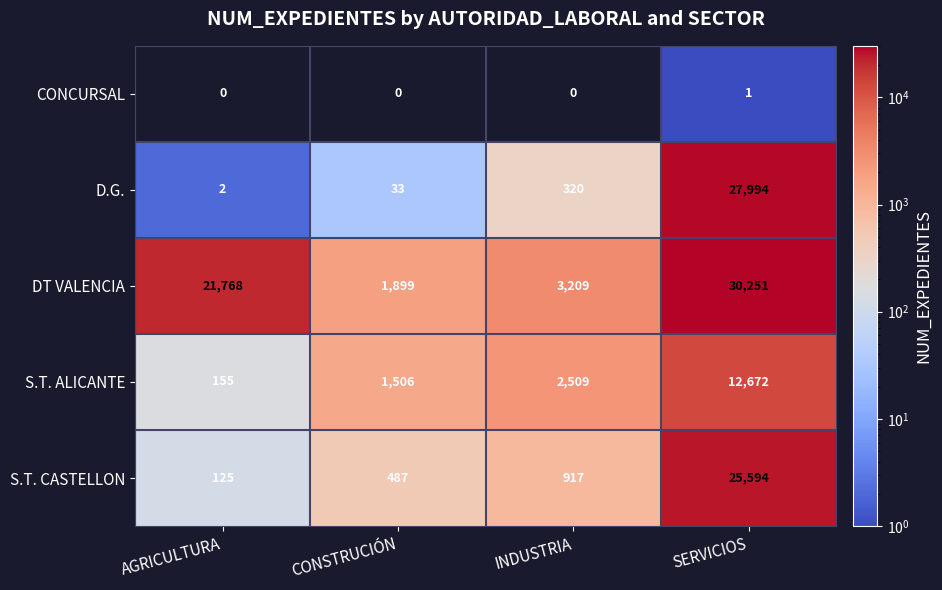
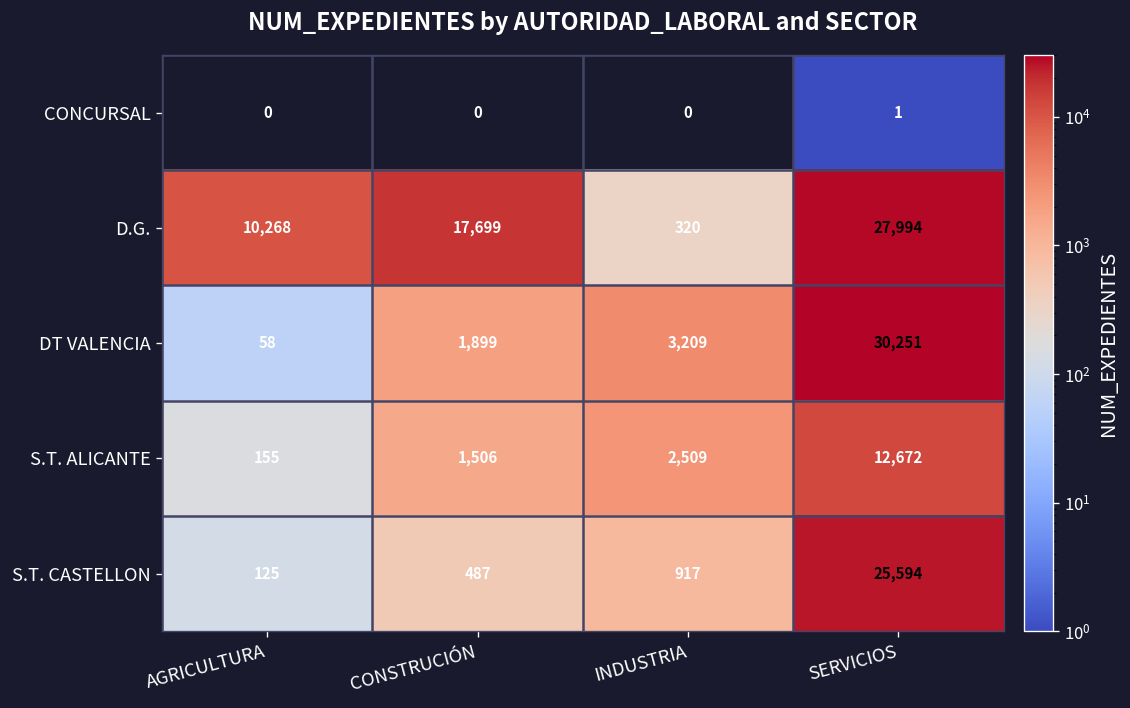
  {
    "CONCURSAL": {
      "AGRICULTURA": "0",
      "CONSTRUCIÓN": "0",
      "INDUSTRIA": "0",
      "SERVICIOS": "1"
    },
    "D.G.": {
-     "AGRICULTURA": "2",
-     "CONSTRUCIÓN": "33",
+     "AGRICULTURA": "10,268",
+     "CONSTRUCIÓN": "17,699",
      "INDUSTRIA": "320",
      "SERVICIOS": "27,994"
    },
    "DT VALENCIA": {
-     "AGRICULTURA": "21,768",
+     "AGRICULTURA": "58",
      "CONSTRUCIÓN": "1,899",
      "INDUSTRIA": "3,209",
      "SERVICIOS": "30,251"
    },
    "S.T. ALICANTE": {
      "CONSTRUCIÓN": "1,506",
      "INDUSTRIA": "2,509",
      "SERVICIOS": "12,672"
    },
    "S.T. CASTELLON": {
      "CONSTRUCIÓN": "487",
      "INDUSTRIA": "917",
      "SERVICIOS": "25,594"
    }
  }
